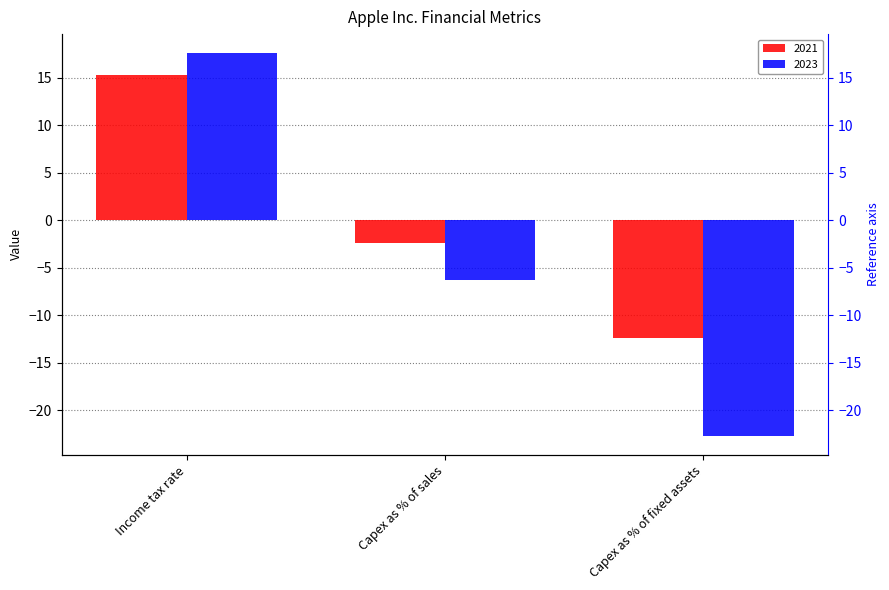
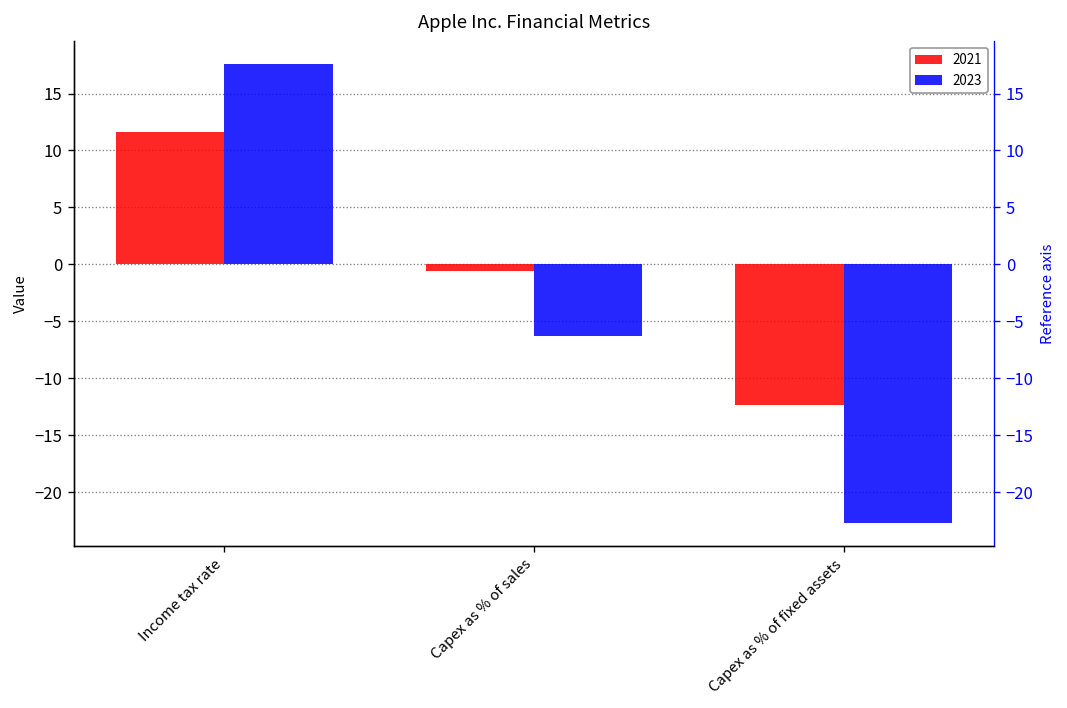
  {
    "2021": {
-     "Income tax rate": 15,
-     "Capex as % of sales": -2,
+     "Income tax rate": 12,
+     "Capex as % of sales": -1,
      "Capex as % of fixed assets": -12
    },
    "2023": {
      "Income tax rate": 18,
      "Capex as % of sales": -6,
      "Capex as % of fixed assets": -23
    }
  }
